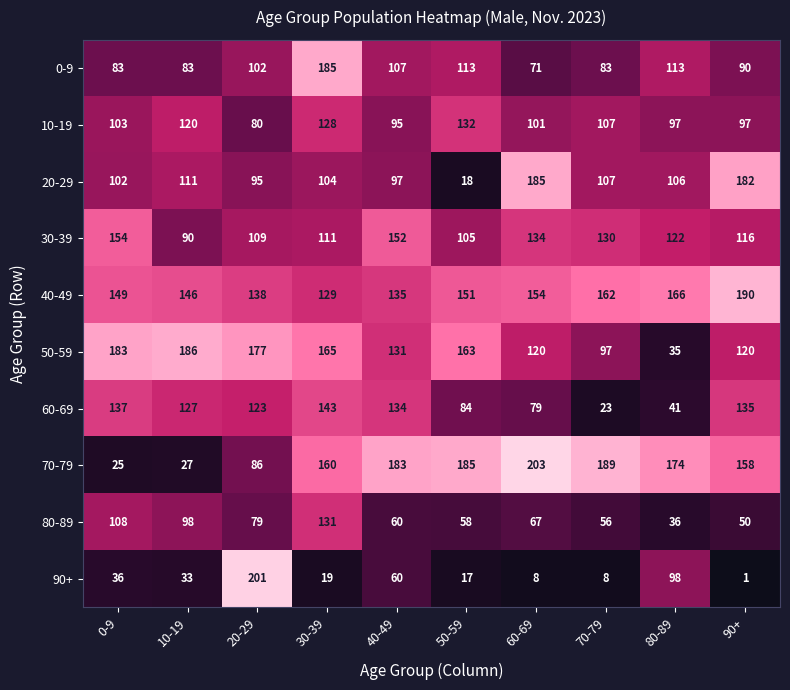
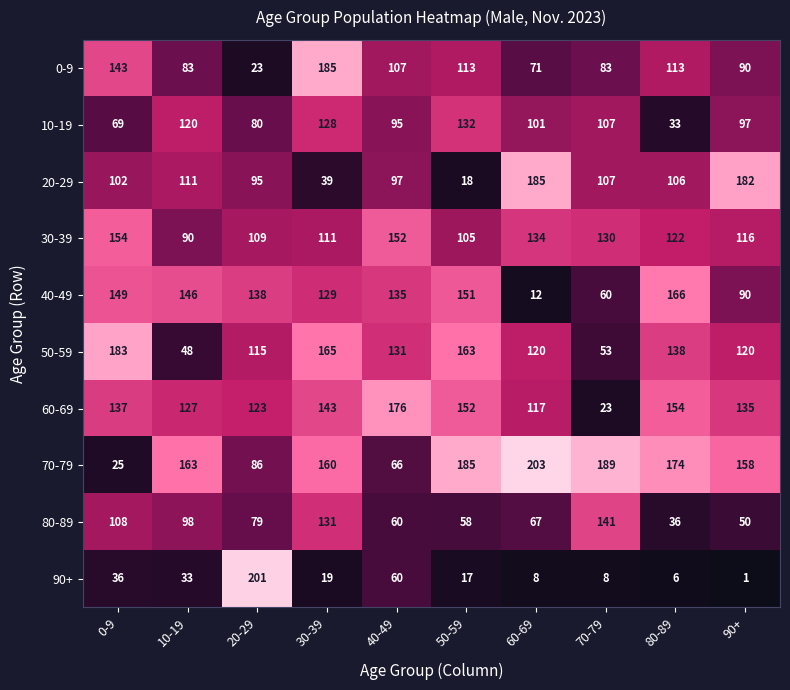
  {
    "0-9": {
-     "0-9": 83,
+     "0-9": 143,
      "10-19": 83,
-     "20-29": 102,
+     "20-29": 23,
      "30-39": 185,
      "40-49": 107,
      "50-59": 113,
      "60-69": 71,
      "70-79": 83,
      "80-89": 113,
      "90+": 90
    },
    "10-19": {
-     "0-9": 103,
+     "0-9": 69,
      "10-19": 120,
      "20-29": 80,
      "30-39": 128,
      "40-49": 95,
      "50-59": 132,
      "60-69": 101,
      "70-79": 107,
-     "80-89": 97,
+     "80-89": 33,
      "90+": 97
    },
    "20-29": {
      "0-9": 102,
      "10-19": 111,
      "20-29": 95,
-     "30-39": 104,
+     "30-39": 39,
      "40-49": 97,
      "50-59": 18,
      "60-69": 185,
      "70-79": 107,
      "80-89": 106,
      "90+": 182
    },
    "30-39": {
      "0-9": 154,
      "10-19": 90,
      "20-29": 109,
      "30-39": 111,
      "40-49": 152,
      "50-59": 105,
      "60-69": 134,
      "70-79": 130,
      "80-89": 122,
      "90+": 116
    },
    "40-49": {
      "0-9": 149,
      "10-19": 146,
      "20-29": 138,
      "30-39": 129,
      "40-49": 135,
      "50-59": 151,
-     "60-69": 154,
-     "70-79": 162,
+     "60-69": 12,
+     "70-79": 60,
      "80-89": 166,
-     "90+": 190
+     "90+": 90
    },
    "50-59": {
      "0-9": 183,
-     "10-19": 186,
-     "20-29": 177,
+     "10-19": 48,
+     "20-29": 115,
      "30-39": 165,
      "40-49": 131,
      "50-59": 163,
      "60-69": 120,
-     "70-79": 97,
-     "80-89": 35,
+     "70-79": 53,
+     "80-89": 138,
      "90+": 120
    },
    "60-69": {
      "0-9": 137,
      "10-19": 127,
      "20-29": 123,
      "30-39": 143,
-     "40-49": 134,
-     "50-59": 84,
-     "60-69": 79,
+     "40-49": 176,
+     "50-59": 152,
+     "60-69": 117,
      "70-79": 23,
-     "80-89": 41,
+     "80-89": 154,
      "90+": 135
    },
    "70-79": {
      "0-9": 25,
-     "10-19": 27,
+     "10-19": 163,
      "20-29": 86,
      "30-39": 160,
-     "40-49": 183,
+     "40-49": 66,
      "50-59": 185,
      "60-69": 203,
      "70-79": 189,
      "80-89": 174,
      "90+": 158
    },
    "80-89": {
      "0-9": 108,
      "10-19": 98,
      "20-29": 79,
      "30-39": 131,
      "40-49": 60,
      "50-59": 58,
      "60-69": 67,
-     "70-79": 56,
+     "70-79": 141,
      "80-89": 36,
      "90+": 50
    },
    "90+": {
      "0-9": 36,
      "10-19": 33,
      "20-29": 201,
      "30-39": 19,
      "40-49": 60,
      "50-59": 17,
      "60-69": 8,
      "70-79": 8,
-     "80-89": 98,
+     "80-89": 6,
      "90+": 1
    }
  }
